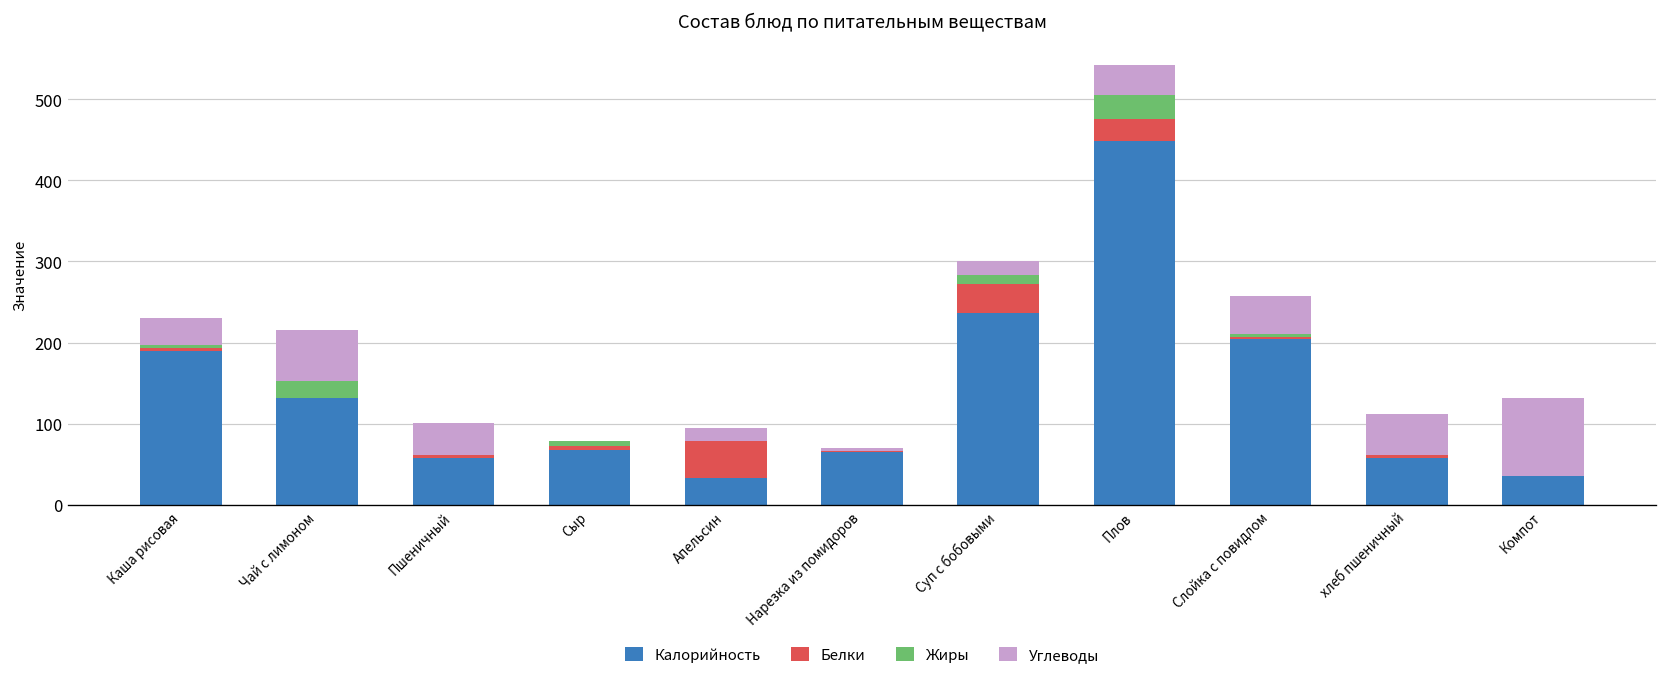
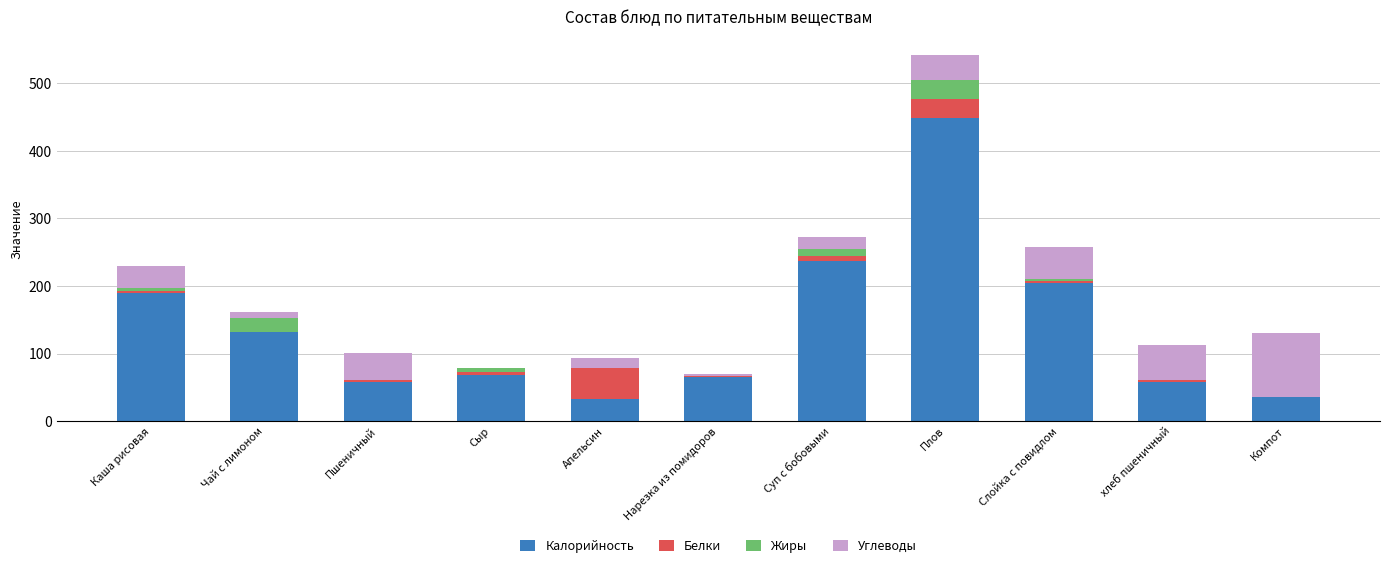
  {
    "Калорийность": {
      "Каша рисовая": 190,
      "Чай с лимоном": 130,
      "Пшеничный": 60,
      "Сыр": 70,
      "Апельсин": 30,
      "Нарезка из помидоров": 70,
      "Суп с бобовыми": 240,
      "Плов": 450,
      "Слойка с повидлом": 210,
      "хлеб пшеничный": 60,
      "Компот": 40
    },
    "Белки": {
      "Каша рисовая": 0,
      "Чай с лимоном": 0,
      "Сыр": 0,
      "Апельсин": 50,
-     "Суп с бобовыми": 40,
+     "Суп с бобовыми": 10,
      "Плов": 30,
      "Компот": 0
    },
    "Жиры": {
      "Каша рисовая": 0,
      "Чай с лимоном": 20,
      "Пшеничный": 0,
      "Сыр": 10,
      "Апельсин": 0,
      "Нарезка из помидоров": 0,
      "Суп с бобовыми": 10,
      "Плов": 30,
      "Слойка с повидлом": 0,
      "хлеб пшеничный": 0,
      "Компот": 0
    },
    "Углеводы": {
      "Каша рисовая": 30,
-     "Чай с лимоном": 60,
+     "Чай с лимоном": 10,
      "Пшеничный": 40,
      "Сыр": 0,
      "Апельсин": 20,
      "Нарезка из помидоров": 0,
      "Суп с бобовыми": 20,
      "Плов": 40,
      "Слойка с повидлом": 50,
      "хлеб пшеничный": 50,
      "Компот": 100
    }
  }
